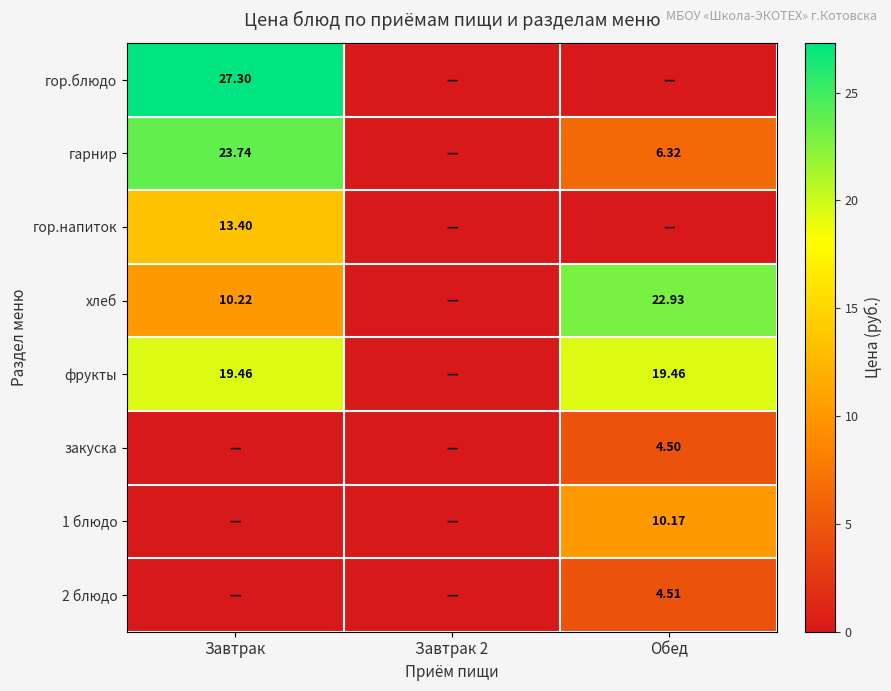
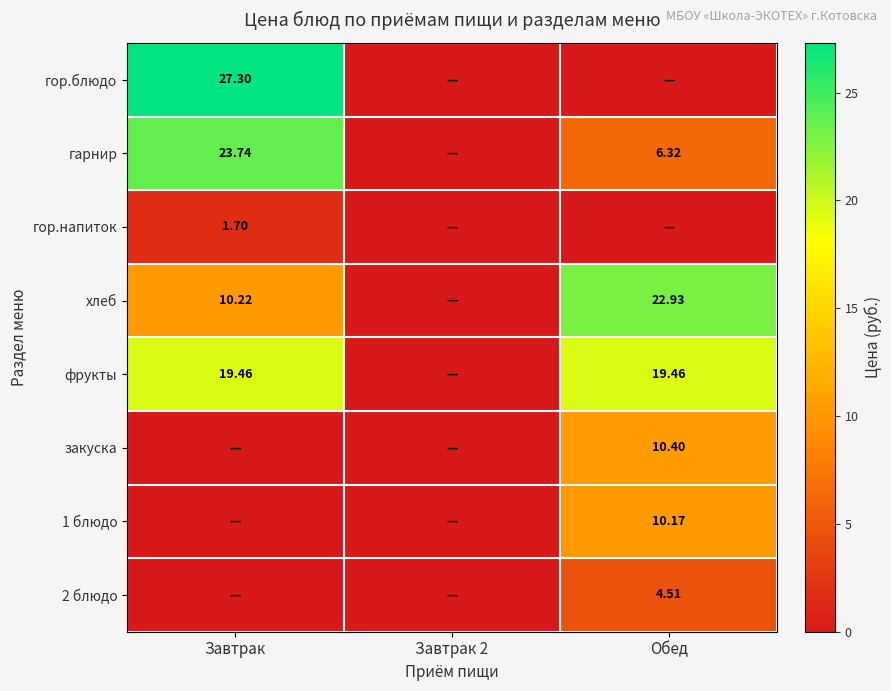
  {
    "гор.блюдо": {
      "Завтрак": 27.30
    },
    "гарнир": {
      "Завтрак": 23.74,
      "Обед": 6.32
    },
    "гор.напиток": {
-     "Завтрак": 13.40
+     "Завтрак": 1.70
    },
    "хлеб": {
      "Завтрак": 10.22,
      "Обед": 22.93
    },
    "фрукты": {
      "Завтрак": 19.46,
      "Обед": 19.46
    },
    "закуска": {
-     "Обед": 4.50
+     "Обед": 10.40
    },
    "1 блюдо": {
      "Обед": 10.17
    },
    "2 блюдо": {
      "Обед": 4.51
    }
  }
